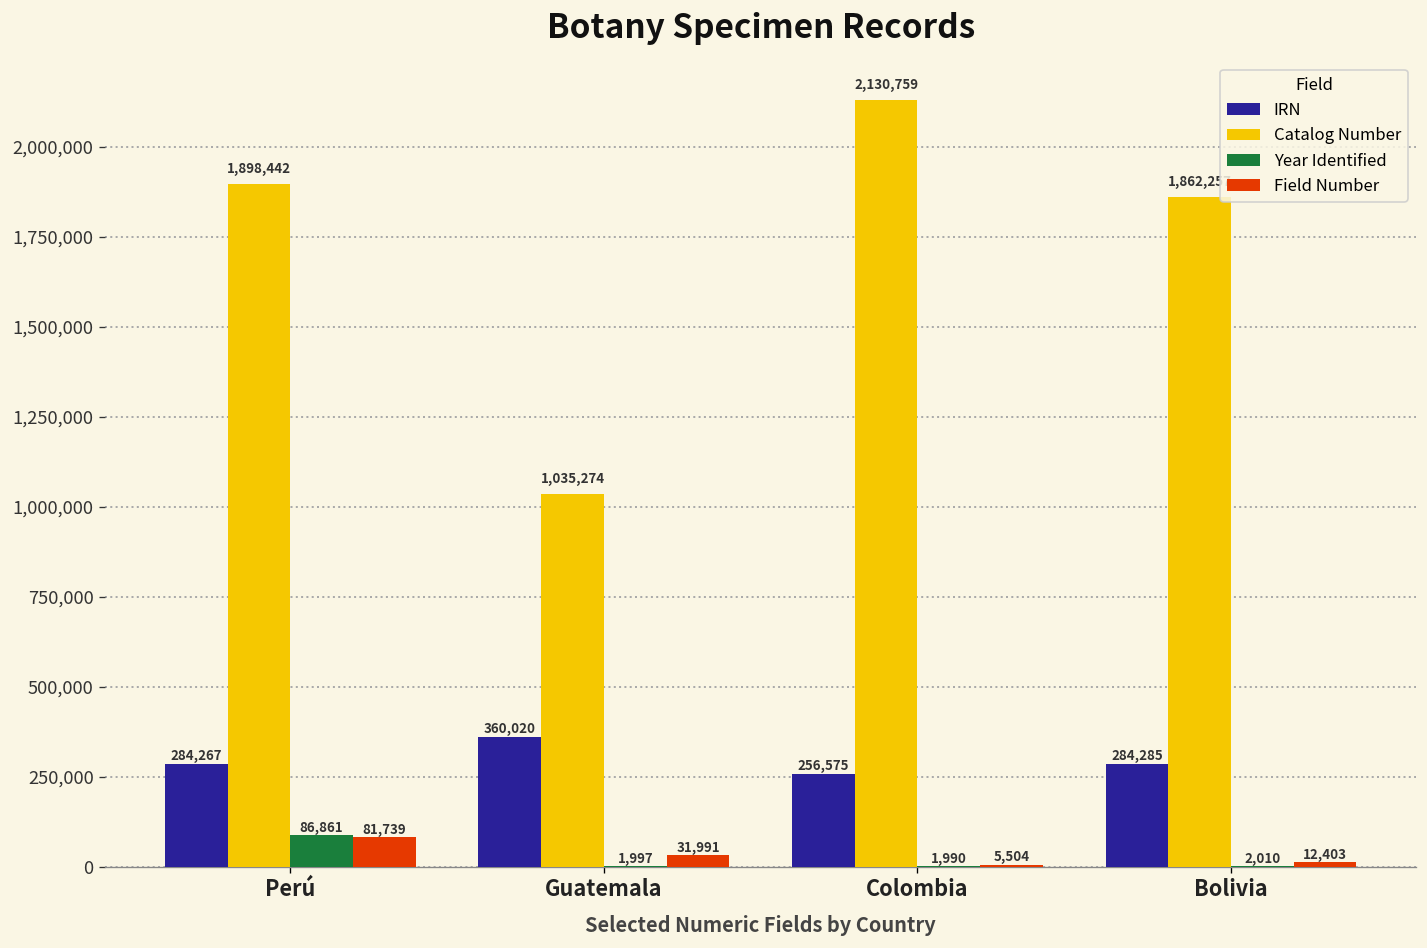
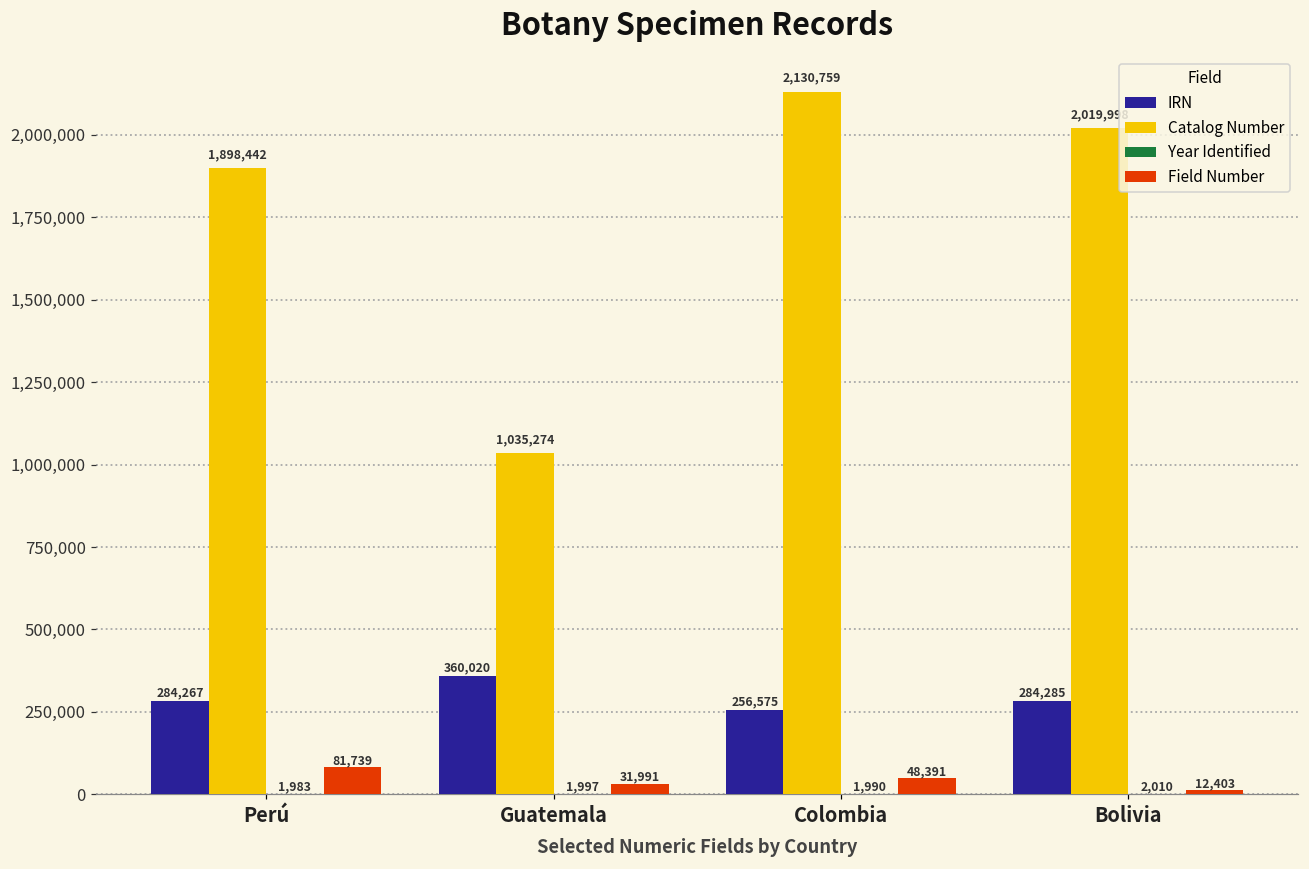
  {
    "IRN": {
      "Perú": "284,267",
      "Guatemala": "360,020",
      "Colombia": "256,575",
      "Bolivia": "284,285"
    },
    "Catalog Number": {
-     "Bolivia": "1,860,000"
+     "Bolivia": "2,020,000"
    },
    "Year Identified": {
-     "Perú": "86,861",
+     "Perú": "1,983",
      "Guatemala": "1,997",
      "Colombia": "1,990",
      "Bolivia": "2,010"
    },
    "Field Number": {
      "Perú": "81,739",
      "Guatemala": "31,991",
-     "Colombia": "5,504",
+     "Colombia": "48,391",
      "Bolivia": "12,403"
    }
  }
